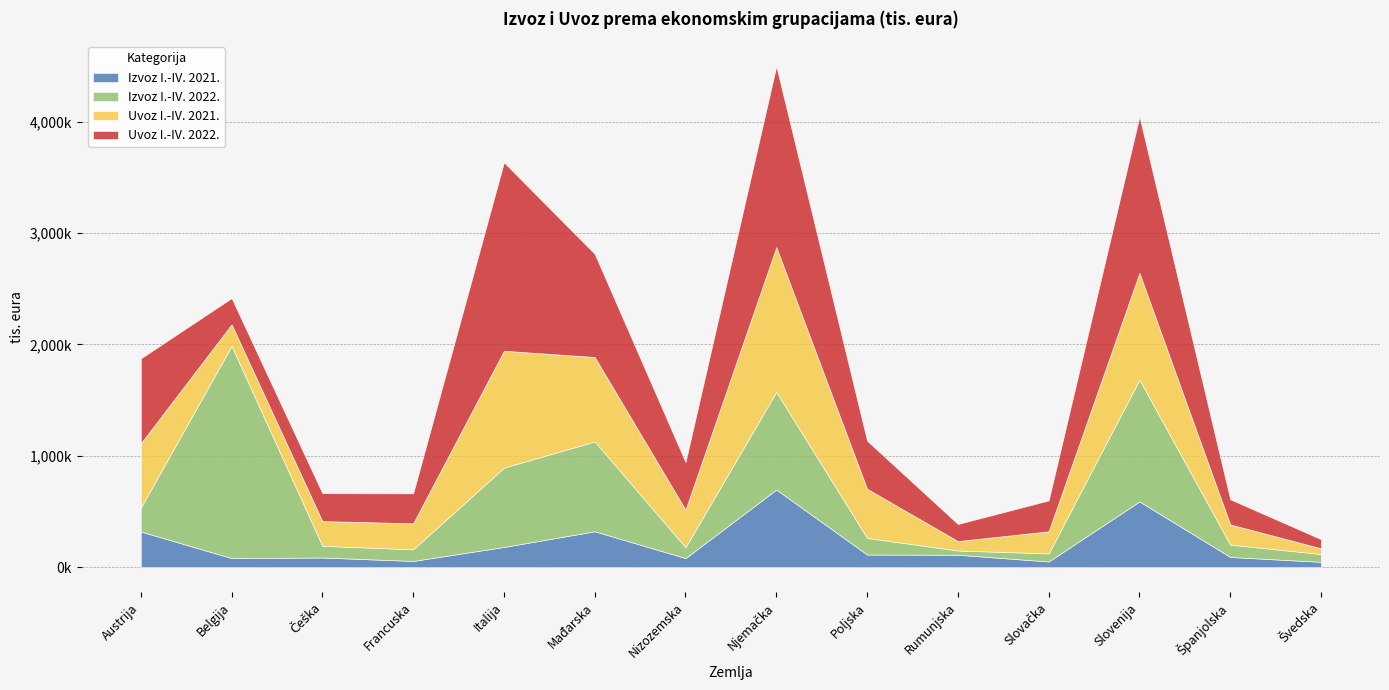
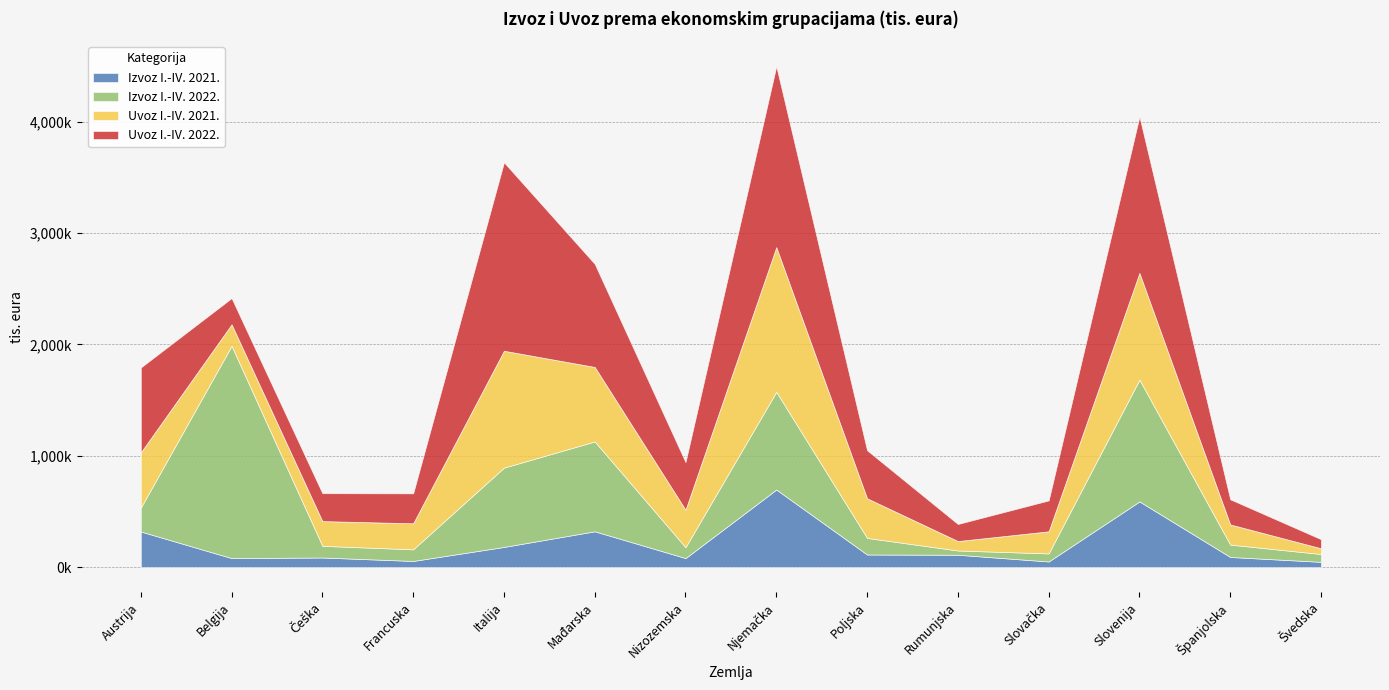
  {
    "Izvoz I.-IV. 2021.": {
      "Austrija": "320,000",
      "Belgija": "80,000",
      "Češka": "90,000",
      "Francuska": "50,000",
      "Italija": "180,000",
      "Mađarska": "320,000",
      "Nizozemska": "80,000",
      "Njemačka": "700,000",
      "Poljska": "110,000",
      "Rumunjska": "110,000",
      "Slovačka": "50,000",
      "Slovenija": "590,000",
      "Španjolska": "90,000",
      "Švedska": "50,000"
    },
    "Izvoz I.-IV. 2022.": {
      "Austrija": "210,000",
      "Belgija": "1,910,000",
      "Češka": "100,000",
      "Francuska": "100,000",
      "Italija": "710,000",
      "Mađarska": "810,000",
      "Nizozemska": "100,000",
      "Njemačka": "880,000",
      "Poljska": "150,000",
      "Rumunjska": "40,000",
      "Slovačka": "70,000",
      "Slovenija": "1,090,000",
      "Španjolska": "110,000",
      "Švedska": "70,000"
    },
    "Uvoz I.-IV. 2021.": {
-     "Austrija": "580,000",
+     "Austrija": "500,000",
      "Belgija": "190,000",
      "Češka": "220,000",
      "Francuska": "230,000",
      "Italija": "1,050,000",
-     "Mađarska": "760,000",
+     "Mađarska": "670,000",
      "Nizozemska": "340,000",
      "Njemačka": "1,300,000",
-     "Poljska": "440,000",
+     "Poljska": "360,000",
      "Rumunjska": "80,000",
      "Slovačka": "200,000",
      "Slovenija": "960,000",
      "Španjolska": "180,000",
      "Švedska": "50,000"
    },
    "Uvoz I.-IV. 2022.": {
      "Austrija": "760,000",
      "Belgija": "240,000",
      "Češka": "250,000",
      "Francuska": "270,000",
      "Italija": "1,690,000",
      "Mađarska": "930,000",
      "Nizozemska": "430,000",
      "Njemačka": "1,620,000",
      "Poljska": "430,000",
      "Rumunjska": "150,000",
      "Slovačka": "280,000",
      "Slovenija": "1,400,000",
      "Španjolska": "230,000",
      "Švedska": "80,000"
    }
  }
